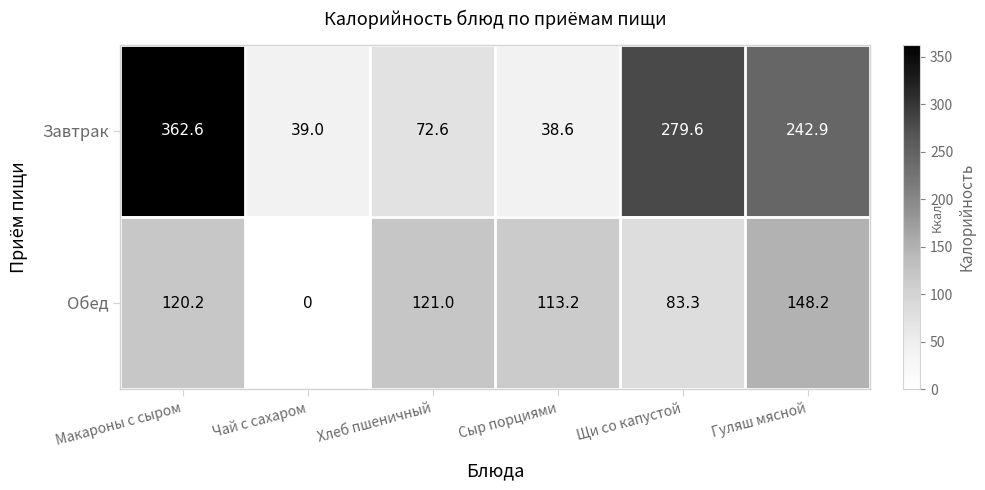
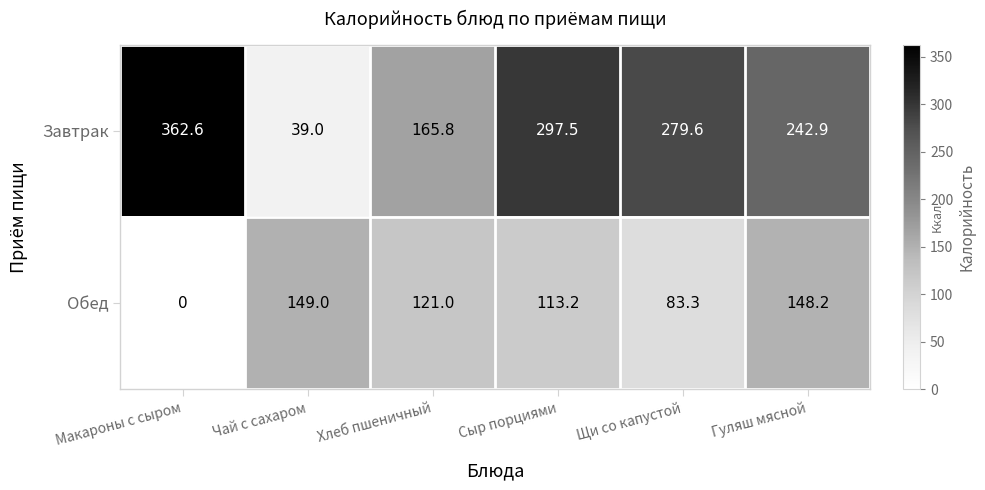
  {
    "Завтрак": {
      "Макароны с сыром": 362.6,
      "Чай с сахаром": 39.0,
-     "Хлеб пшеничный": 72.6,
-     "Сыр порциями": 38.6,
+     "Хлеб пшеничный": 165.8,
+     "Сыр порциями": 297.5,
      "Щи со капустой": 279.6,
      "Гуляш мясной": 242.9
    },
    "Обед": {
-     "Макароны с сыром": 120.2,
-     "Чай с сахаром": 0,
+     "Макароны с сыром": 0,
+     "Чай с сахаром": 149.0,
      "Хлеб пшеничный": 121.0,
      "Сыр порциями": 113.2,
      "Щи со капустой": 83.3,
      "Гуляш мясной": 148.2
    }
  }
